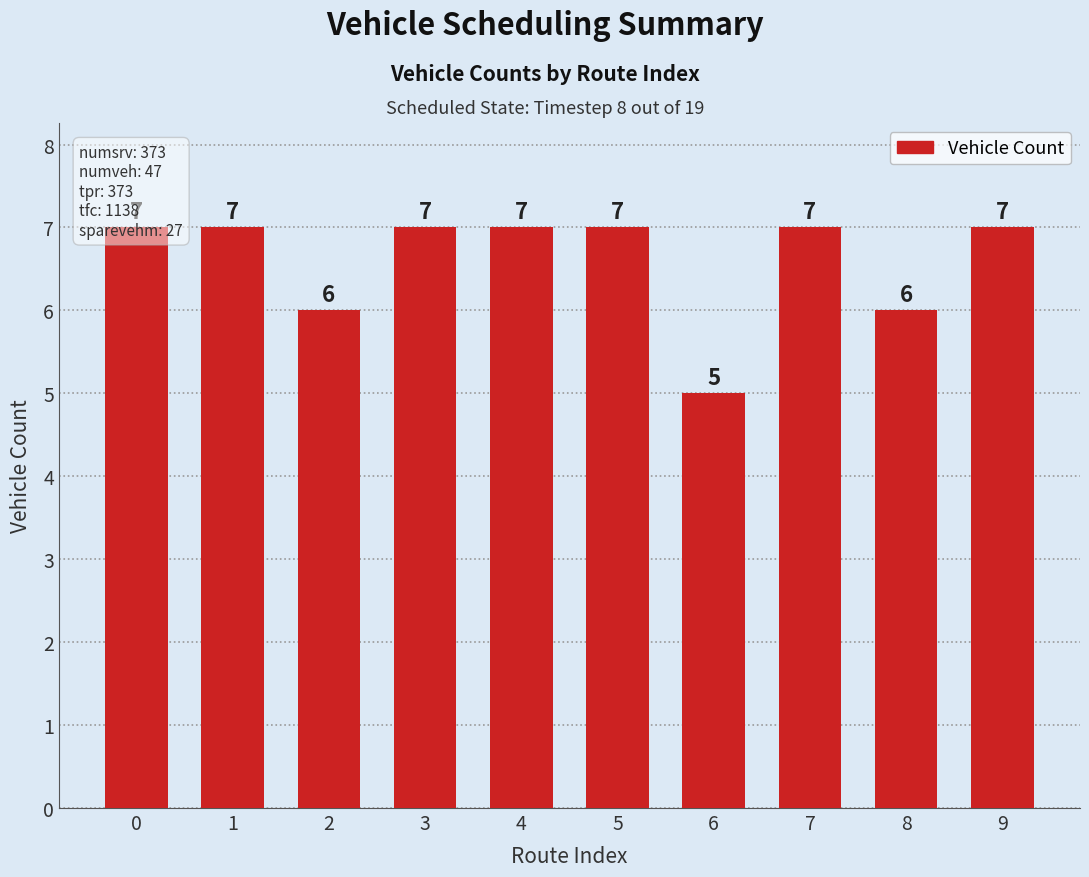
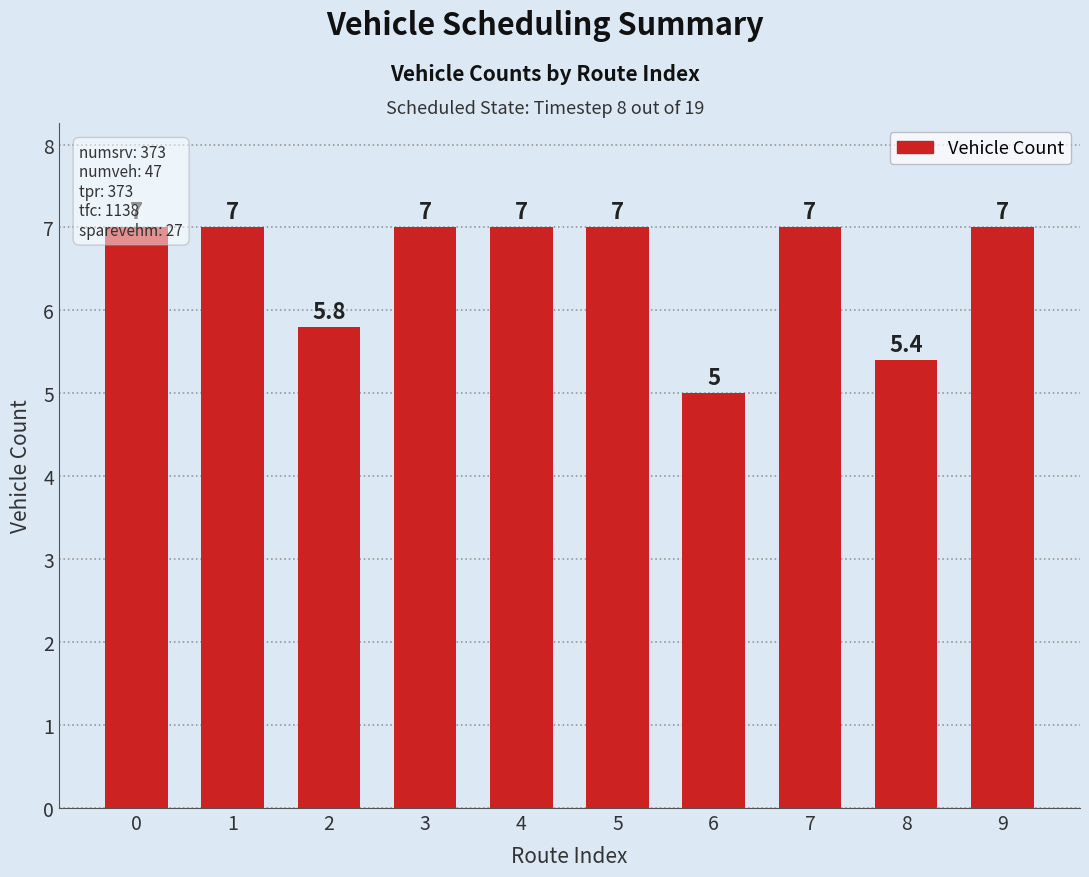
  {
    "1": 7,
-   "2": 6,
+   "2": 5.8,
    "3": 7,
    "4": 7,
    "5": 7,
    "6": 5,
    "7": 7,
-   "8": 6,
+   "8": 5.4,
    "9": 7
  }
